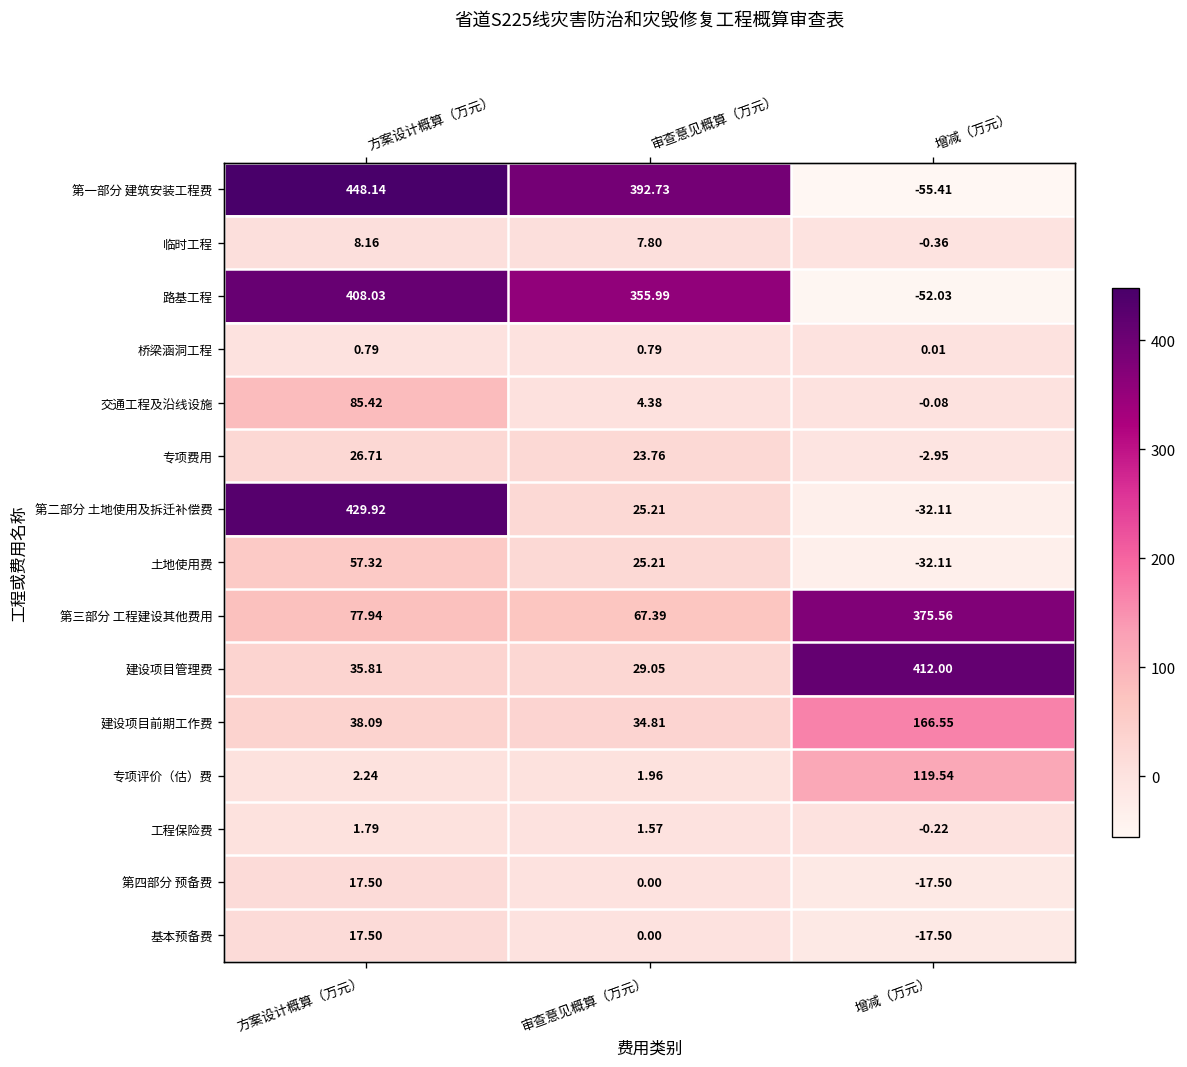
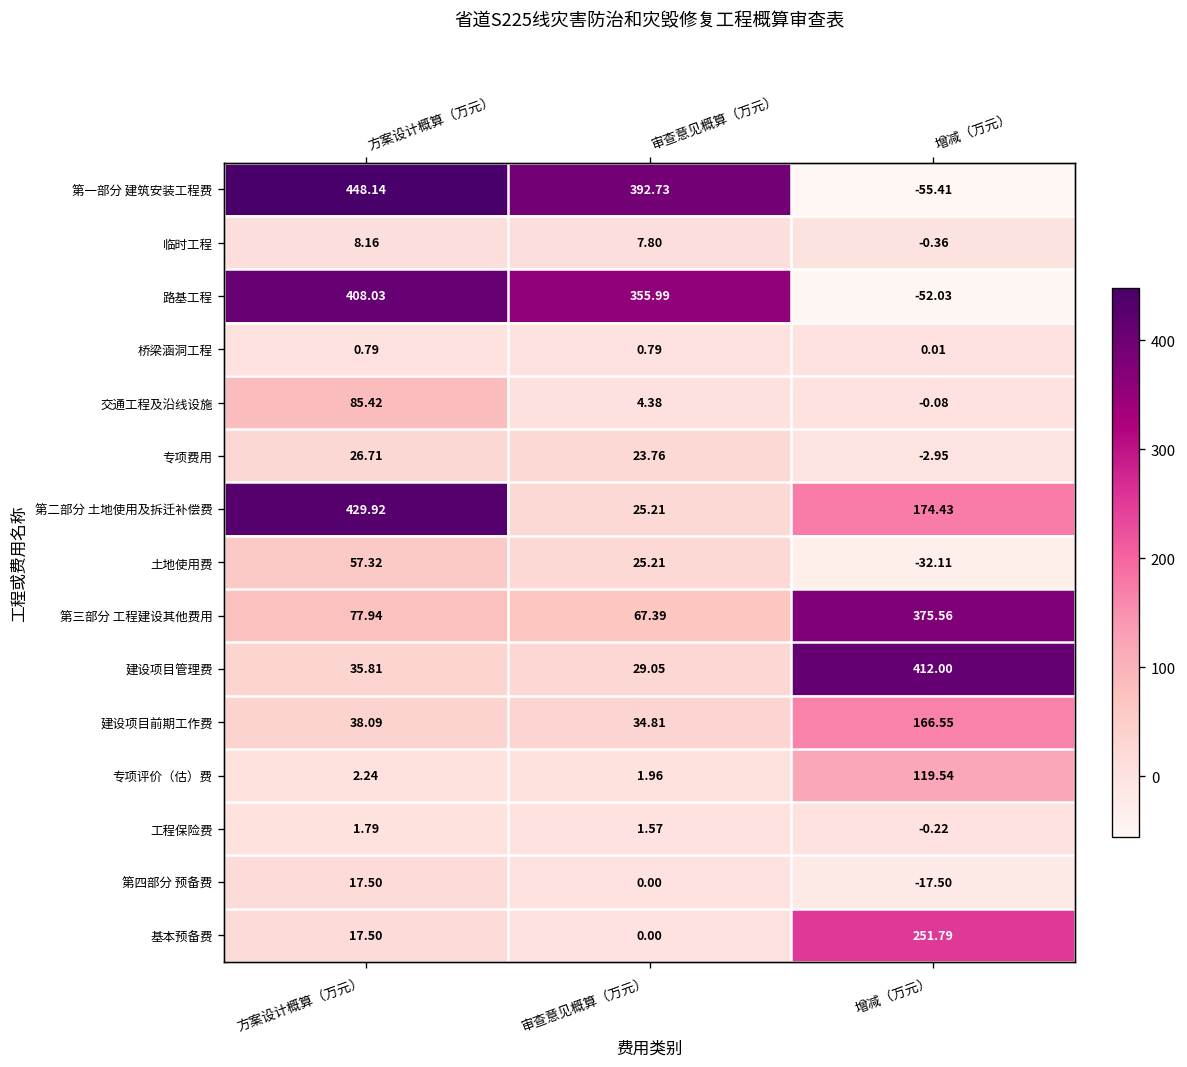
  {
    "第一部分 建筑安装工程费": {
      "方案设计概算（万元）": 448.14,
      "审查意见概算（万元）": 392.73,
      "增减（万元）": -55.41
    },
    "临时工程": {
      "方案设计概算（万元）": 8.16,
      "审查意见概算（万元）": 7.80,
      "增减（万元）": -0.36
    },
    "路基工程": {
      "方案设计概算（万元）": 408.03,
      "审查意见概算（万元）": 355.99,
      "增减（万元）": -52.03
    },
    "桥梁涵洞工程": {
      "方案设计概算（万元）": 0.79,
      "审查意见概算（万元）": 0.79,
      "增减（万元）": 0.01
    },
    "交通工程及沿线设施": {
      "方案设计概算（万元）": 85.42,
      "审查意见概算（万元）": 4.38,
      "增减（万元）": -0.08
    },
    "专项费用": {
      "方案设计概算（万元）": 26.71,
      "审查意见概算（万元）": 23.76,
      "增减（万元）": -2.95
    },
    "第二部分 土地使用及拆迁补偿费": {
      "方案设计概算（万元）": 429.92,
      "审查意见概算（万元）": 25.21,
-     "增减（万元）": -32.11
+     "增减（万元）": 174.43
    },
    "土地使用费": {
      "方案设计概算（万元）": 57.32,
      "审查意见概算（万元）": 25.21,
      "增减（万元）": -32.11
    },
    "第三部分 工程建设其他费用": {
      "方案设计概算（万元）": 77.94,
      "审查意见概算（万元）": 67.39,
      "增减（万元）": 375.56
    },
    "建设项目管理费": {
      "方案设计概算（万元）": 35.81,
      "审查意见概算（万元）": 29.05,
      "增减（万元）": 412.00
    },
    "建设项目前期工作费": {
      "方案设计概算（万元）": 38.09,
      "审查意见概算（万元）": 34.81,
      "增减（万元）": 166.55
    },
    "专项评价（估）费": {
      "方案设计概算（万元）": 2.24,
      "审查意见概算（万元）": 1.96,
      "增减（万元）": 119.54
    },
    "工程保险费": {
      "方案设计概算（万元）": 1.79,
      "审查意见概算（万元）": 1.57,
      "增减（万元）": -0.22
    },
    "第四部分 预备费": {
      "方案设计概算（万元）": 17.50,
      "审查意见概算（万元）": 0.00,
      "增减（万元）": -17.50
    },
    "基本预备费": {
      "方案设计概算（万元）": 17.50,
      "审查意见概算（万元）": 0.00,
-     "增减（万元）": -17.50
+     "增减（万元）": 251.79
    }
  }
